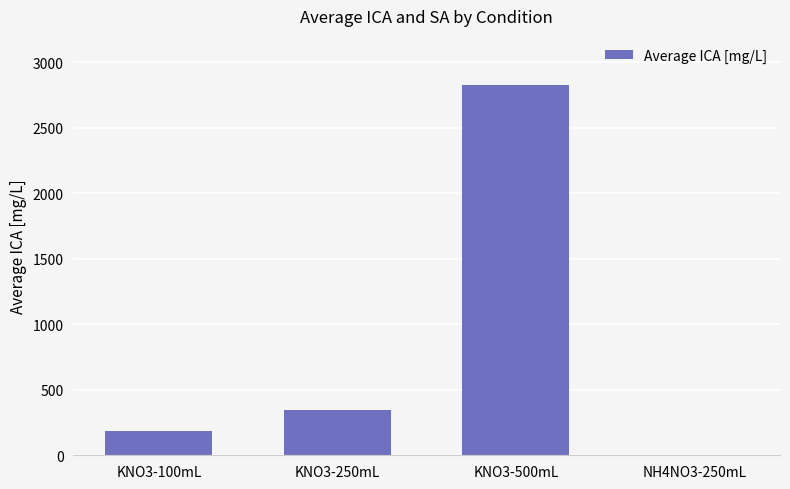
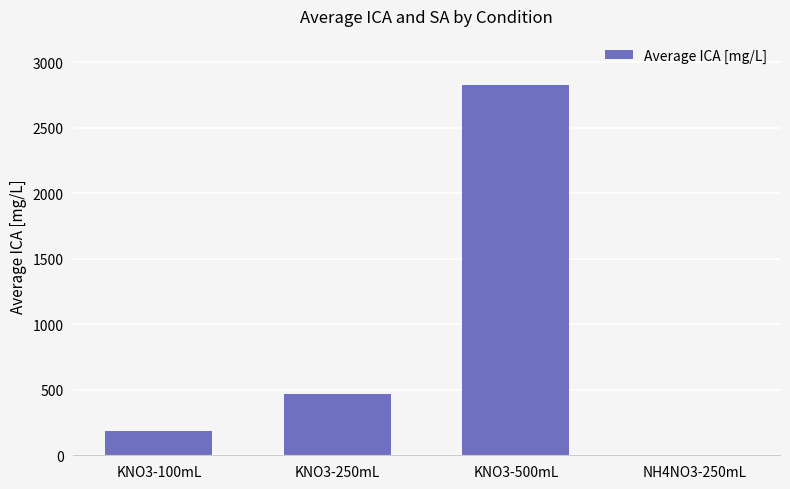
  {
    "KNO3-100mL": 190,
-   "KNO3-250mL": 350,
+   "KNO3-250mL": 460,
    "KNO3-500mL": 2830
  }
